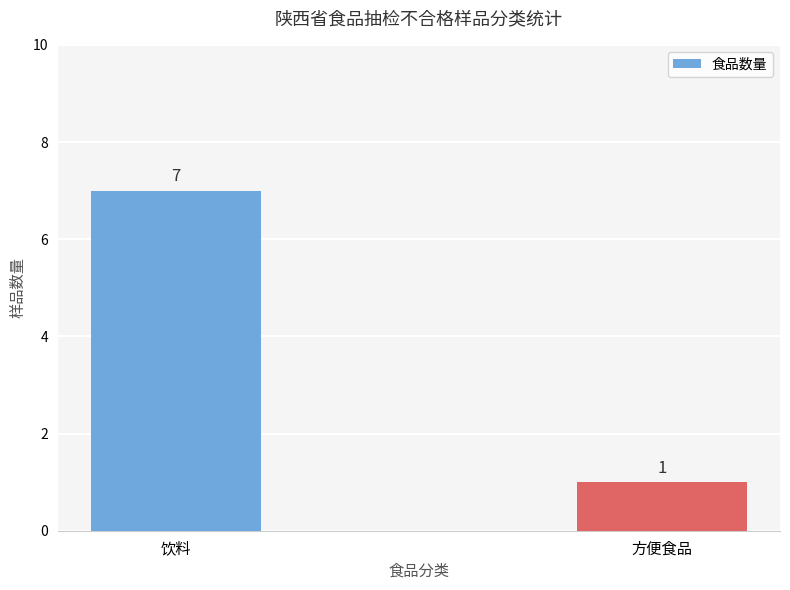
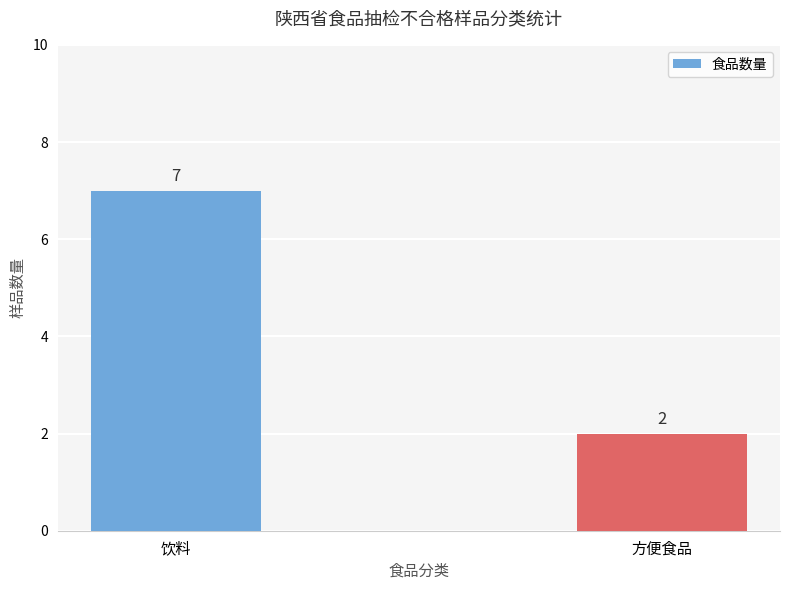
  {
    "饮料": 7,
-   "方便食品": 1
+   "方便食品": 2
  }
